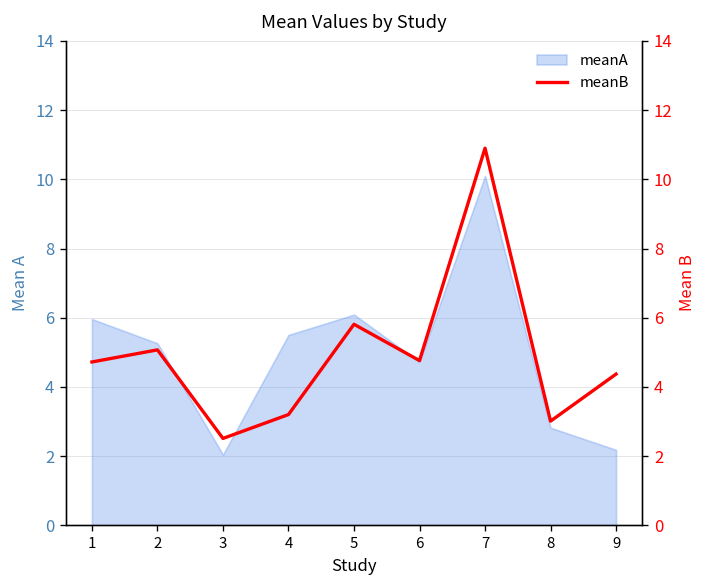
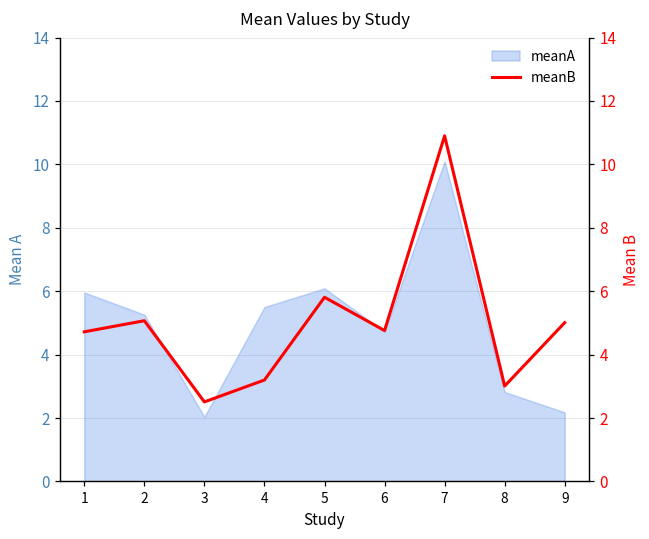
  {
    "meanA": {
      "1": 6.0,
      "2": 5.3,
      "3": 2.0,
      "4": 5.5,
      "5": 6.1,
      "6": 4.7,
      "7": 10.1,
      "8": 2.8,
      "9": 2.2
    },
    "meanB": {
      "1": 4.7,
      "2": 5.1,
      "3": 2.5,
      "4": 3.2,
      "5": 5.8,
      "6": 4.8,
      "7": 10.9,
      "8": 3.0,
-     "9": 4.4
+     "9": 5.0
    }
  }
